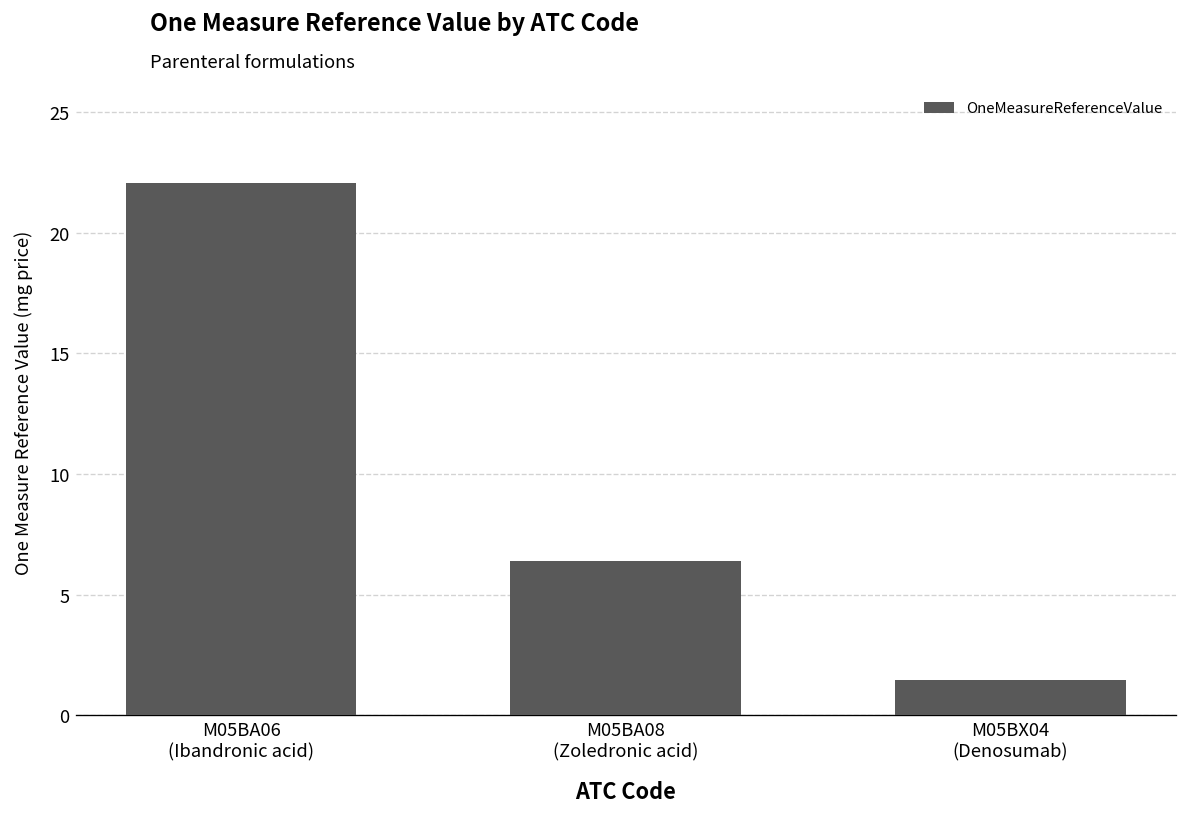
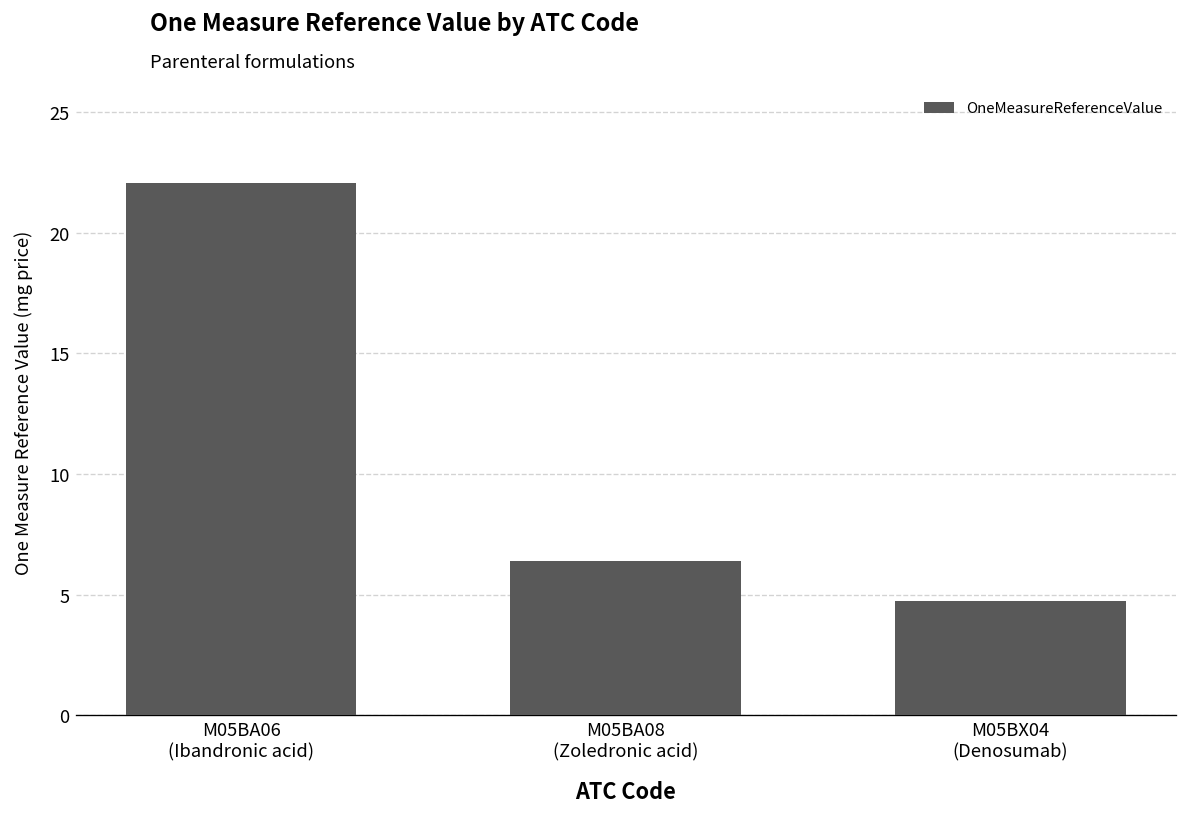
  {
    "M05BA06 (Ibandronic acid)": 22.1,
    "M05BA08 (Zoledronic acid)": 6.4,
-   "M05BX04 (Denosumab)": 1.5
+   "M05BX04 (Denosumab)": 4.7
  }
